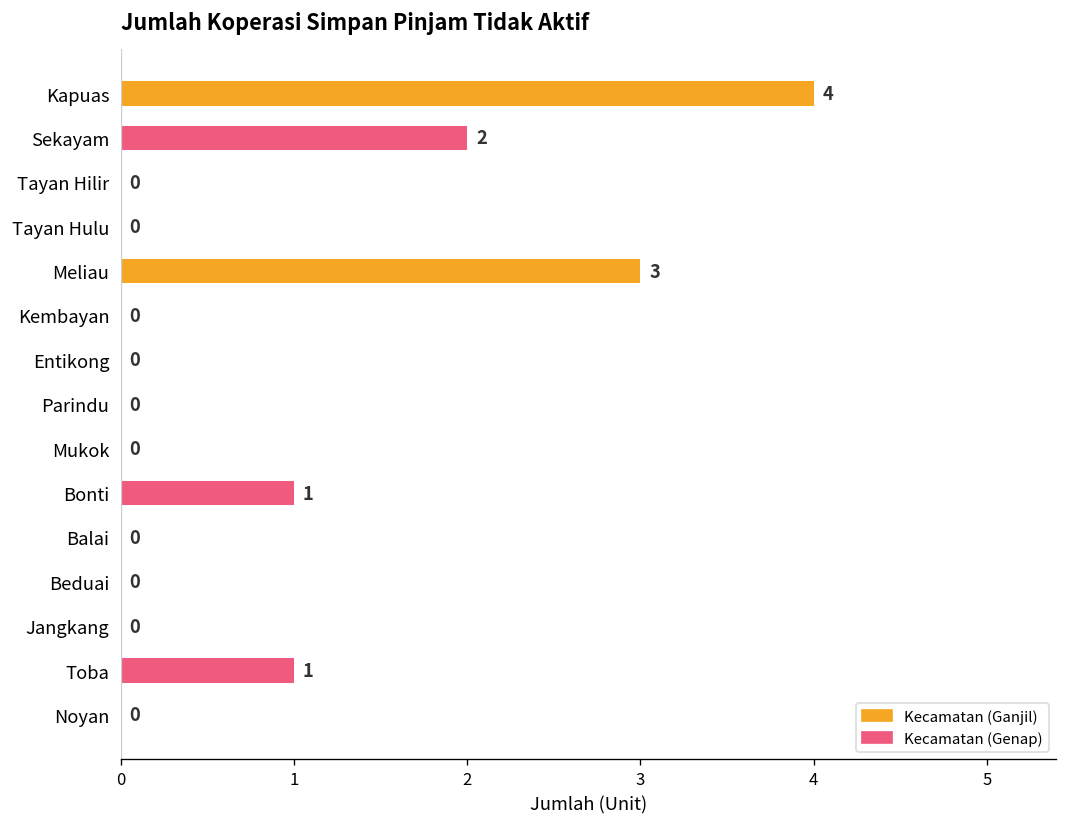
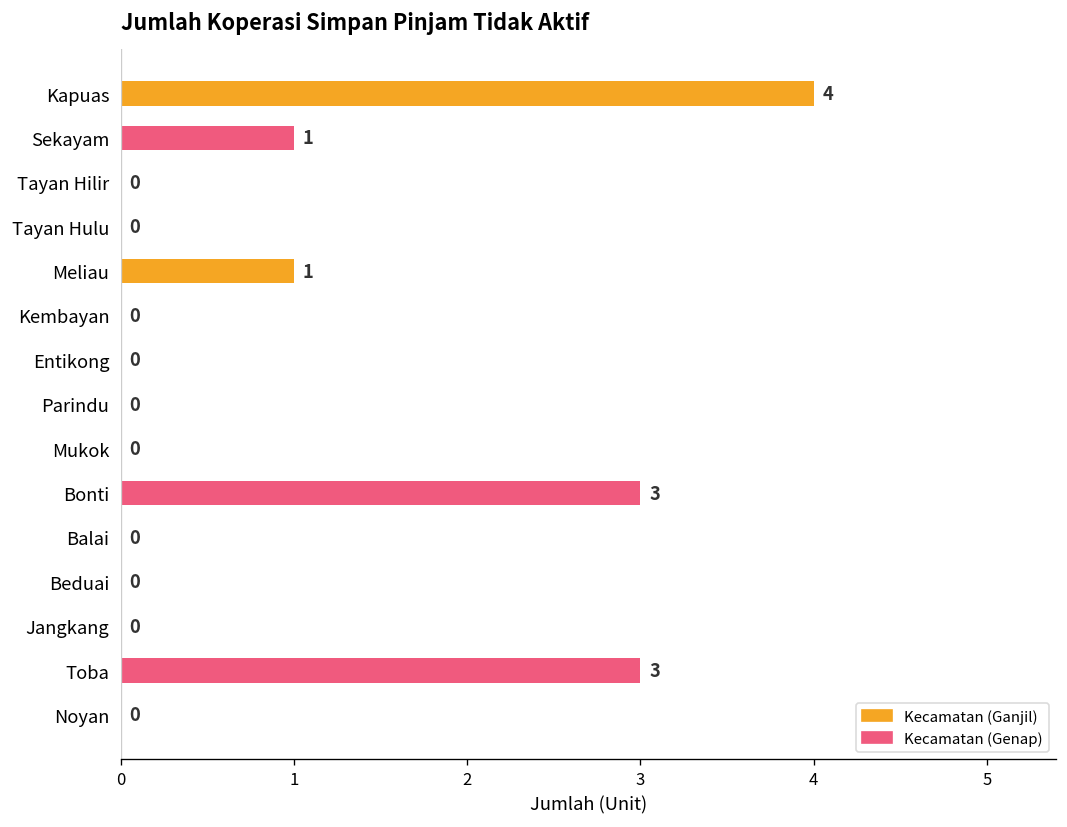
  {
    "Kapuas": 4,
-   "Sekayam": 2,
+   "Sekayam": 1,
    "Tayan Hilir": 0,
    "Tayan Hulu": 0,
-   "Meliau": 3,
+   "Meliau": 1,
    "Kembayan": 0,
    "Entikong": 0,
    "Parindu": 0,
    "Mukok": 0,
-   "Bonti": 1,
+   "Bonti": 3,
    "Balai": 0,
    "Beduai": 0,
    "Jangkang": 0,
-   "Toba": 1,
+   "Toba": 3,
    "Noyan": 0
  }
